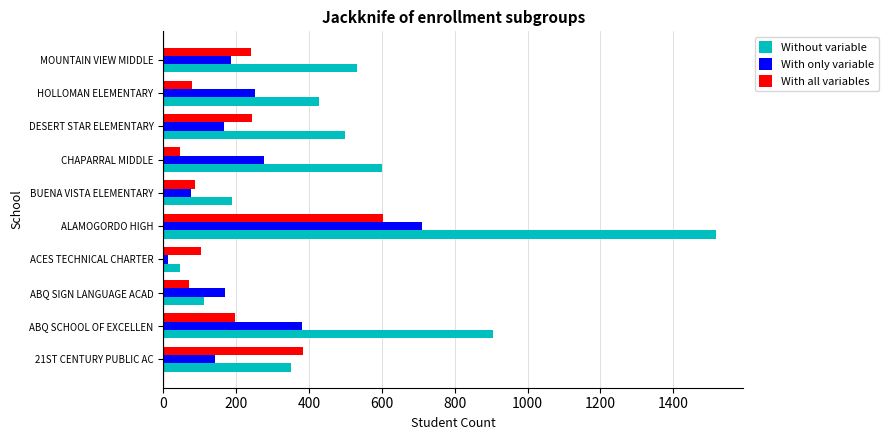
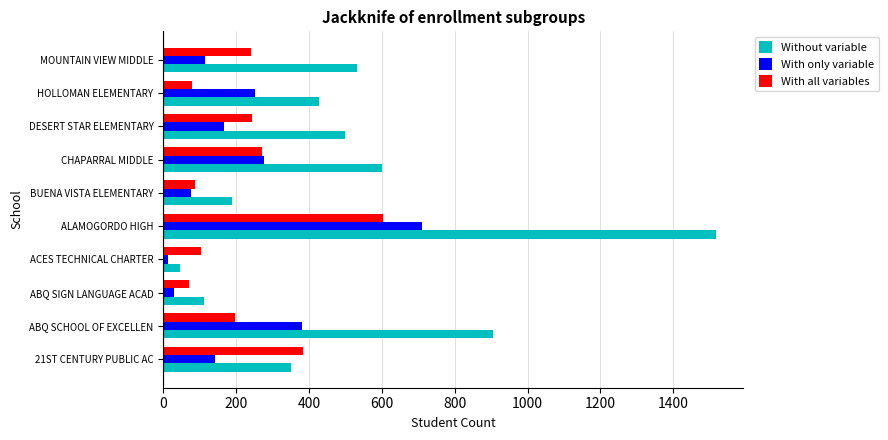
  {
    "Without variable": {
      "MOUNTAIN VIEW MIDDLE": 530,
      "HOLLOMAN ELEMENTARY": 430,
      "DESERT STAR ELEMENTARY": 500,
      "CHAPARRAL MIDDLE": 600,
      "BUENA VISTA ELEMENTARY": 190,
      "ALAMOGORDO HIGH": 1520,
      "ACES TECHNICAL CHARTER": 50,
      "ABQ SIGN LANGUAGE ACAD": 110,
      "ABQ SCHOOL OF EXCELLEN": 910,
      "21ST CENTURY PUBLIC AC": 350
    },
    "With only variable": {
-     "MOUNTAIN VIEW MIDDLE": 190,
+     "MOUNTAIN VIEW MIDDLE": 120,
      "HOLLOMAN ELEMENTARY": 250,
      "DESERT STAR ELEMENTARY": 170,
      "CHAPARRAL MIDDLE": 280,
      "BUENA VISTA ELEMENTARY": 80,
      "ALAMOGORDO HIGH": 710,
      "ACES TECHNICAL CHARTER": 10,
-     "ABQ SIGN LANGUAGE ACAD": 170,
+     "ABQ SIGN LANGUAGE ACAD": 30,
      "ABQ SCHOOL OF EXCELLEN": 380,
      "21ST CENTURY PUBLIC AC": 140
    },
    "With all variables": {
      "MOUNTAIN VIEW MIDDLE": 240,
      "HOLLOMAN ELEMENTARY": 80,
      "DESERT STAR ELEMENTARY": 240,
-     "CHAPARRAL MIDDLE": 50,
+     "CHAPARRAL MIDDLE": 270,
      "BUENA VISTA ELEMENTARY": 90,
      "ALAMOGORDO HIGH": 600,
      "ACES TECHNICAL CHARTER": 100,
      "ABQ SIGN LANGUAGE ACAD": 70,
      "ABQ SCHOOL OF EXCELLEN": 200,
      "21ST CENTURY PUBLIC AC": 380
    }
  }
